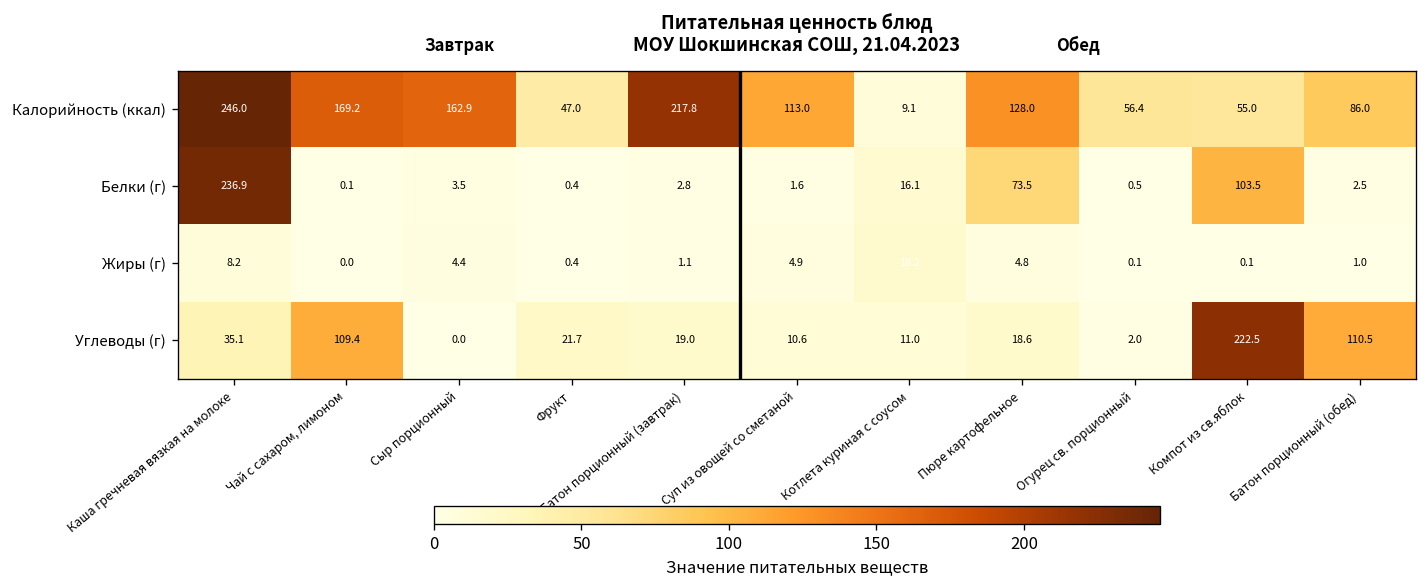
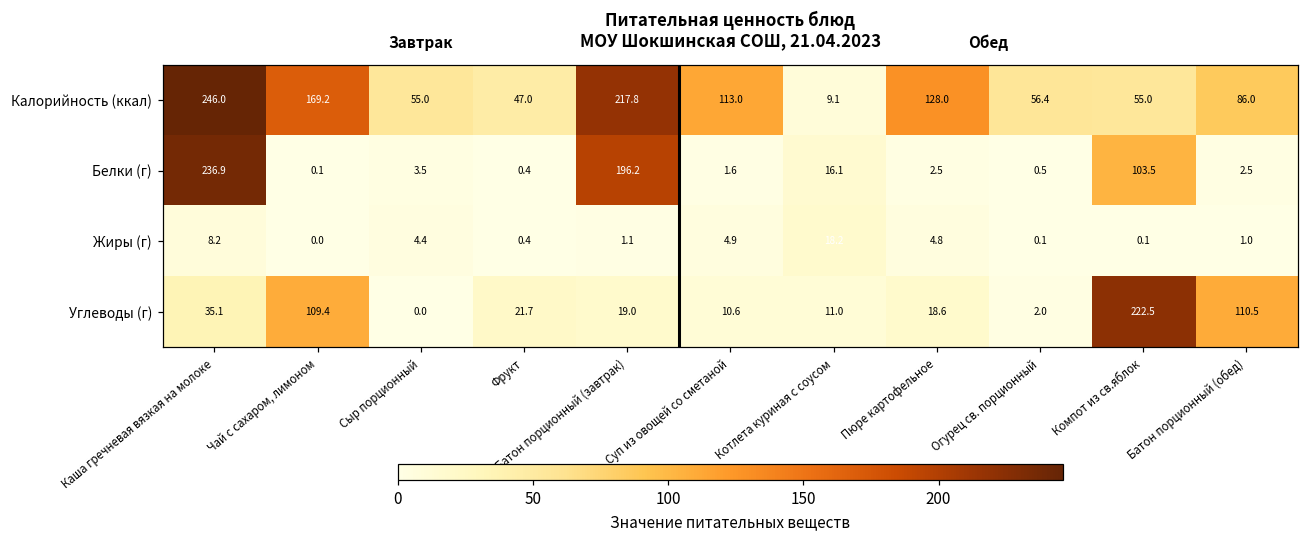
  {
    "Калорийность (ккал)": {
      "Каша гречневая вязкая на молоке": 246.0,
      "Чай с сахаром, лимоном": 169.2,
-     "Сыр порционный": 162.9,
+     "Сыр порционный": 55.0,
      "Фрукт": 47.0,
      "Батон порционный (завтрак)": 217.8,
      "Суп из овощей со сметаной": 113.0,
      "Котлета куриная с соусом": 9.1,
      "Пюре картофельное": 128.0,
      "Огурец св. порционный": 56.4,
      "Компот из св.яблок": 55.0,
      "Батон порционный (обед)": 86.0
    },
    "Белки (г)": {
      "Каша гречневая вязкая на молоке": 236.9,
      "Чай с сахаром, лимоном": 0.1,
      "Сыр порционный": 3.5,
      "Фрукт": 0.4,
-     "Батон порционный (завтрак)": 2.8,
+     "Батон порционный (завтрак)": 196.2,
      "Суп из овощей со сметаной": 1.6,
      "Котлета куриная с соусом": 16.1,
-     "Пюре картофельное": 73.5,
+     "Пюре картофельное": 2.5,
      "Огурец св. порционный": 0.5,
      "Компот из св.яблок": 103.5,
      "Батон порционный (обед)": 2.5
    },
    "Жиры (г)": {
      "Каша гречневая вязкая на молоке": 8.2,
      "Чай с сахаром, лимоном": 0.0,
      "Сыр порционный": 4.4,
      "Фрукт": 0.4,
      "Батон порционный (завтрак)": 1.1,
      "Суп из овощей со сметаной": 4.9,
      "Котлета куриная с соусом": 18.2,
      "Пюре картофельное": 4.8,
      "Огурец св. порционный": 0.1,
      "Компот из св.яблок": 0.1,
      "Батон порционный (обед)": 1.0
    },
    "Углеводы (г)": {
      "Каша гречневая вязкая на молоке": 35.1,
      "Чай с сахаром, лимоном": 109.4,
      "Сыр порционный": 0.0,
      "Фрукт": 21.7,
      "Батон порционный (завтрак)": 19.0,
      "Суп из овощей со сметаной": 10.6,
      "Котлета куриная с соусом": 11.0,
      "Пюре картофельное": 18.6,
      "Огурец св. порционный": 2.0,
      "Компот из св.яблок": 222.5,
      "Батон порционный (обед)": 110.5
    }
  }
